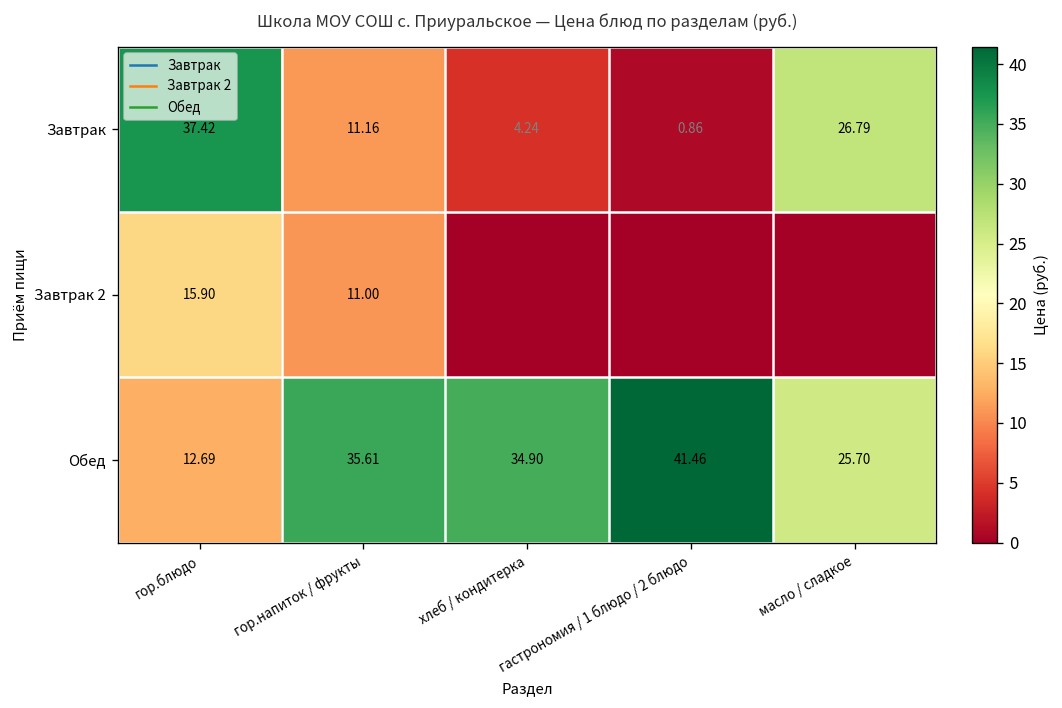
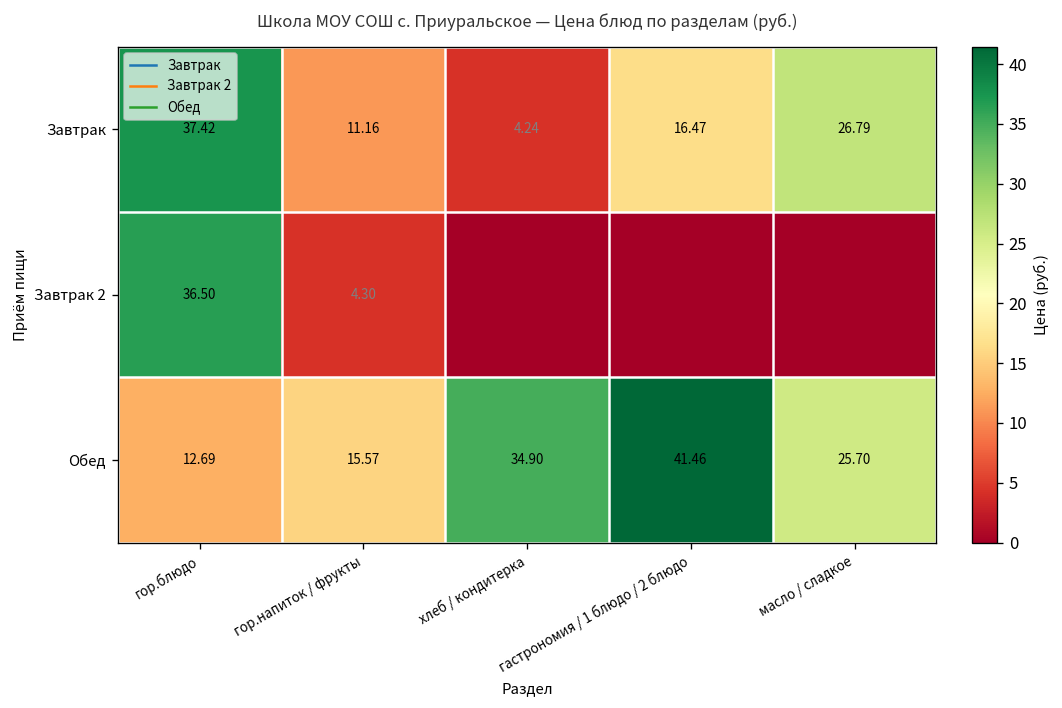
  {
    "Завтрак": {
      "гор.блюдо": 37.42,
      "гор.напиток / фрукты": 11.16,
      "хлеб / кондитерка": 4.24,
-     "гастрономия / 1 блюдо / 2 блюдо": 0.86,
+     "гастрономия / 1 блюдо / 2 блюдо": 16.47,
      "масло / сладкое": 26.79
    },
    "Завтрак 2": {
-     "гор.блюдо": 15.90,
-     "гор.напиток / фрукты": 11.00
+     "гор.блюдо": 36.50,
+     "гор.напиток / фрукты": 4.30
    },
    "Обед": {
      "гор.блюдо": 12.69,
-     "гор.напиток / фрукты": 35.61,
+     "гор.напиток / фрукты": 15.57,
      "хлеб / кондитерка": 34.90,
      "гастрономия / 1 блюдо / 2 блюдо": 41.46,
      "масло / сладкое": 25.70
    }
  }
